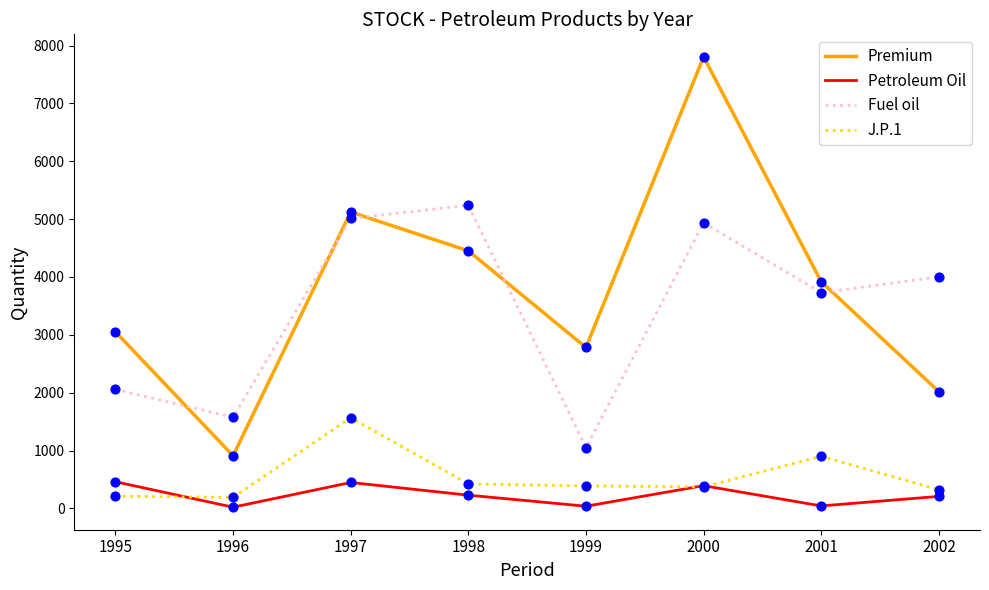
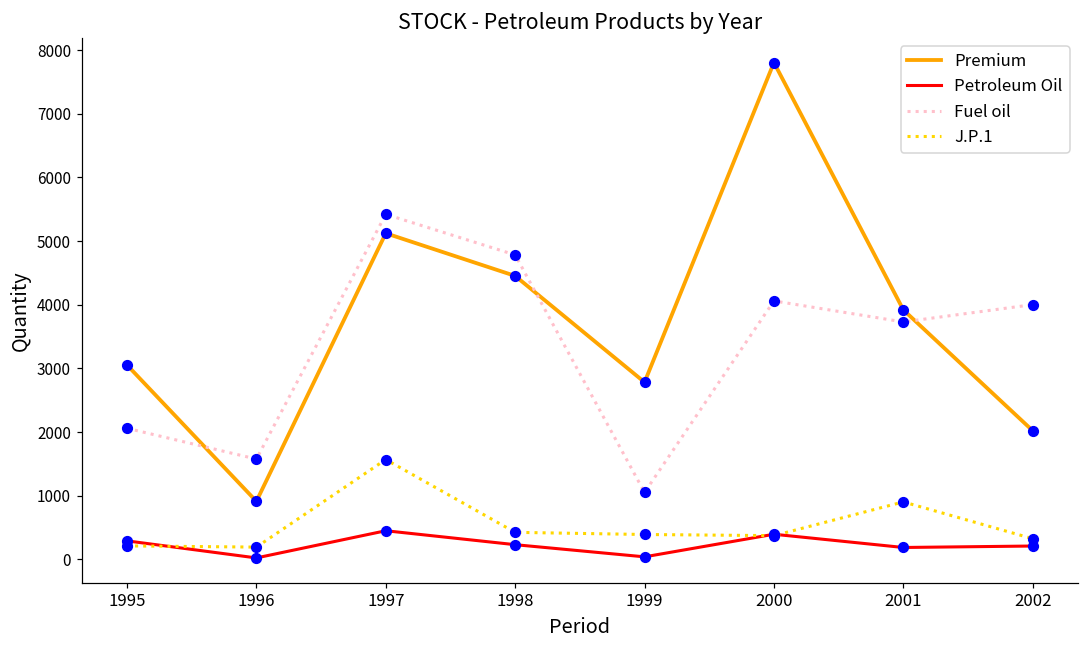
  {
    "Petroleum Oil": {
-     "1995": 500,
+     "1995": 300,
      "1996": 0,
      "1997": 400,
      "1998": 200,
      "1999": 0,
-     "2001": 0,
+     "2001": 200,
      "2002": 200
    },
    "Fuel oil": {
      "1995": 2100,
      "1996": 1600,
-     "1997": 5000,
-     "1998": 5200,
+     "1997": 5400,
+     "1998": 4800,
      "1999": 1100,
-     "2000": 4900,
+     "2000": 4100,
      "2001": 3700,
      "2002": 4000
    }
  }
